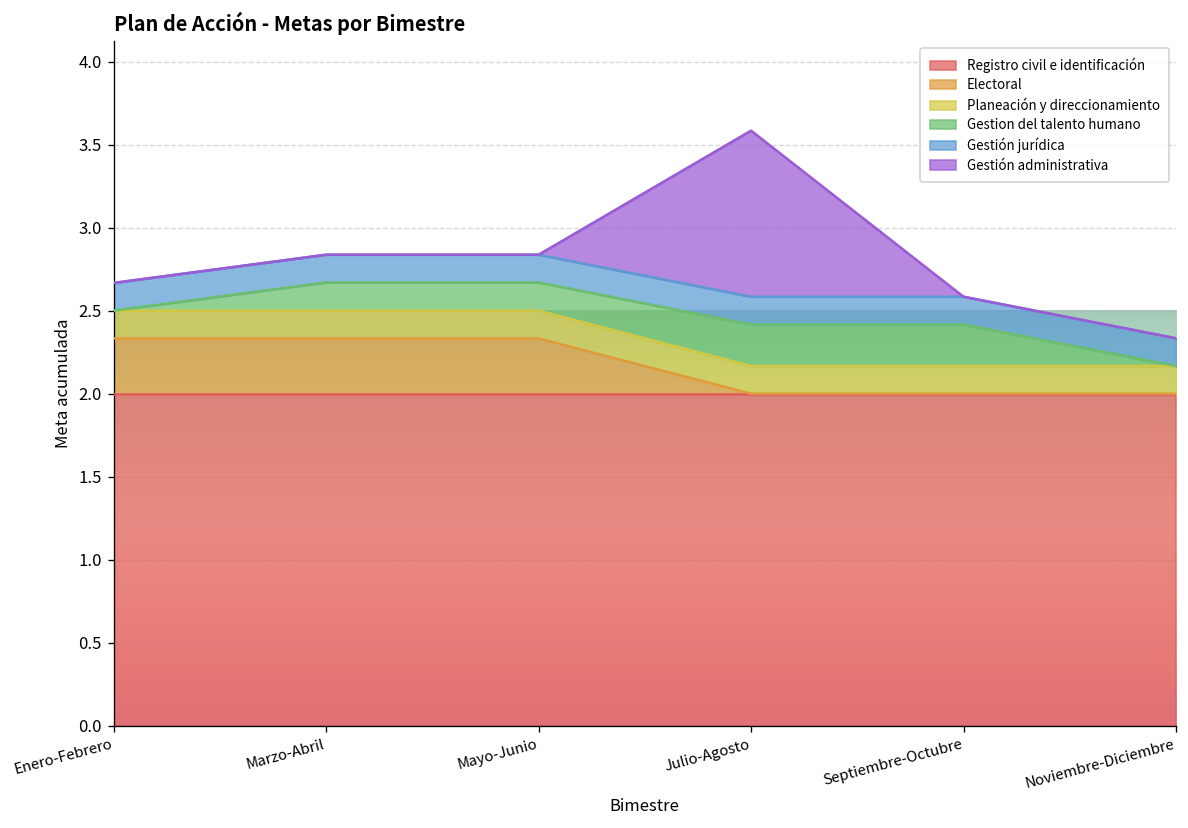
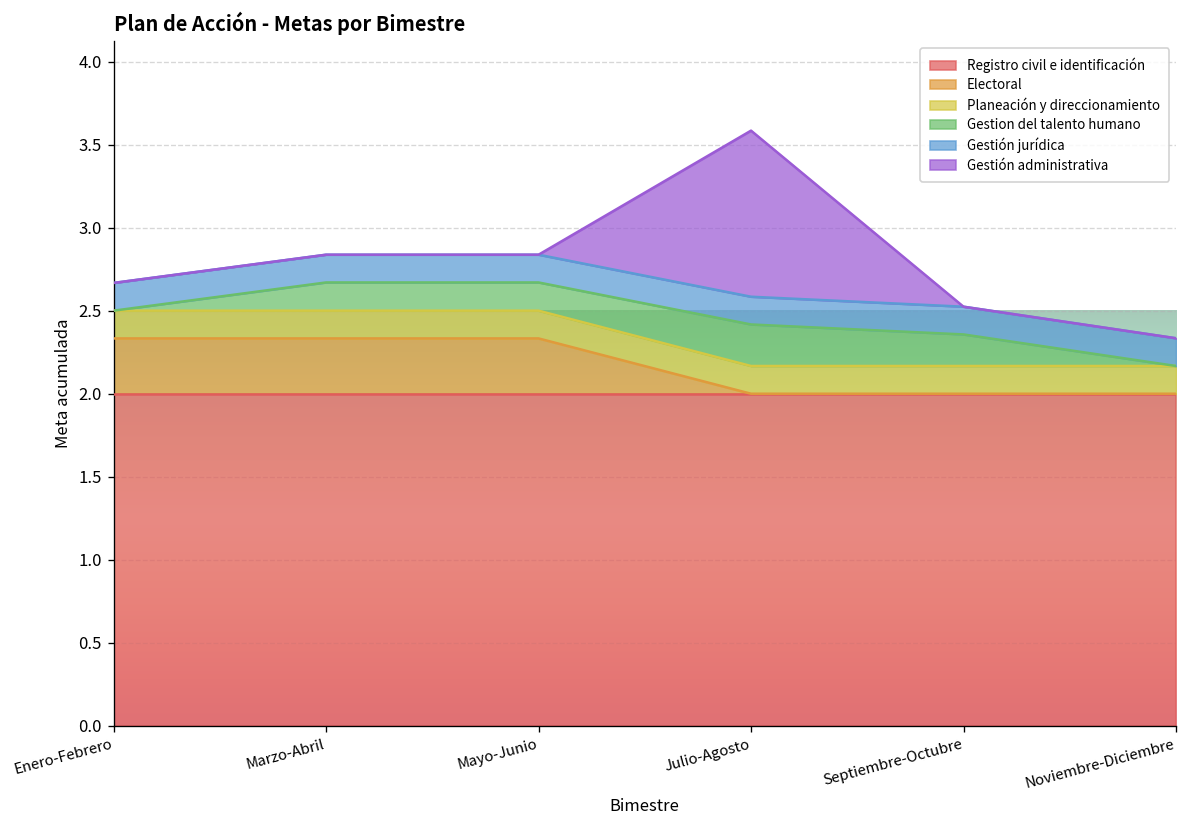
  {
    "Registro civil e identificación": {
      "Enero-Febrero": 2.00,
      "Marzo-Abril": 2.00,
      "Mayo-Junio": 2.00
    },
    "Gestion del talento humano": {
      "Marzo-Abril": 0.17,
      "Mayo-Junio": 0.17,
      "Julio-Agosto": 0.25,
-     "Septiembre-Octubre": 0.25
+     "Septiembre-Octubre": 0.19
    },
    "Gestión jurídica": {
      "Julio-Agosto": 0.17
    },
    "Gestión administrativa": {
      "Julio-Agosto": 1.00
    }
  }
